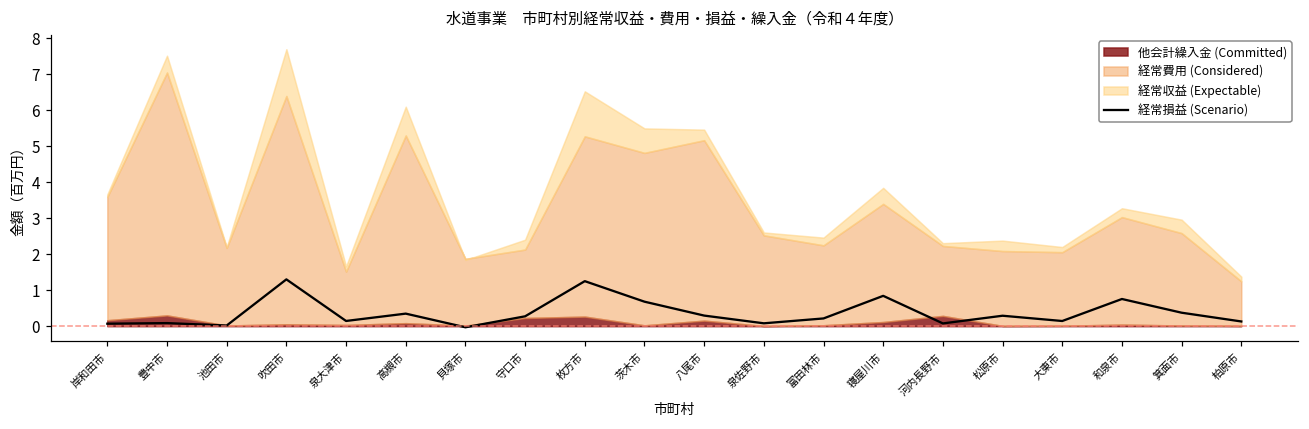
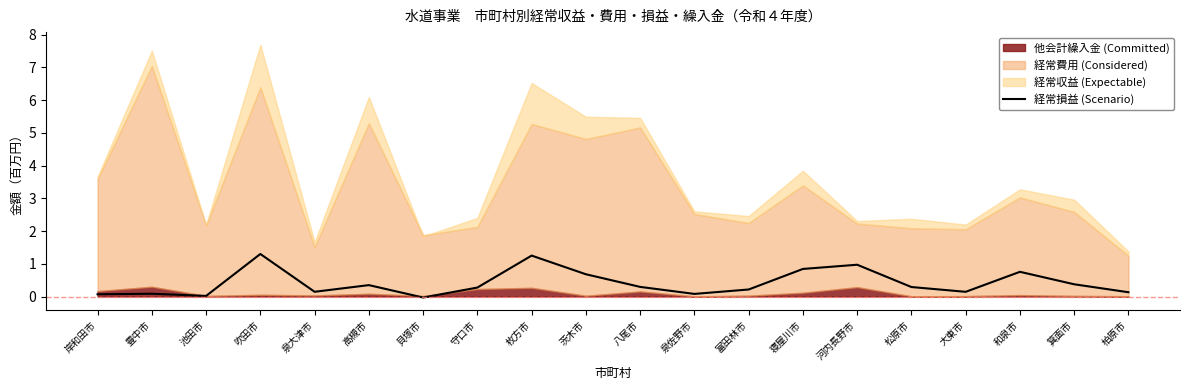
  {
    "経常損益 (Scenario)": {
      "岸和田市": 0.1,
      "豊中市": 0.1,
      "吹田市": 1.3,
      "泉大津市": 0.1,
      "高槻市": 0.3,
      "枚方市": 1.2,
      "茨木市": 0.7,
      "八尾市": 0.3,
      "富田林市": 0.2,
      "寝屋川市": 0.8,
-     "河内長野市": 0.1,
+     "河内長野市": 1.0,
      "松原市": 0.3,
      "大東市": 0.1,
      "和泉市": 0.8,
      "箕面市": 0.4,
      "柏原市": 0.1
    },
    "他会計繰入金 (Committed)": {
      "岸和田市": 0.2,
      "豊中市": 0.3,
      "高槻市": 0.1,
      "枚方市": 0.3,
      "八尾市": 0.2,
      "寝屋川市": 0.1,
      "河内長野市": 0.3
    }
  }
